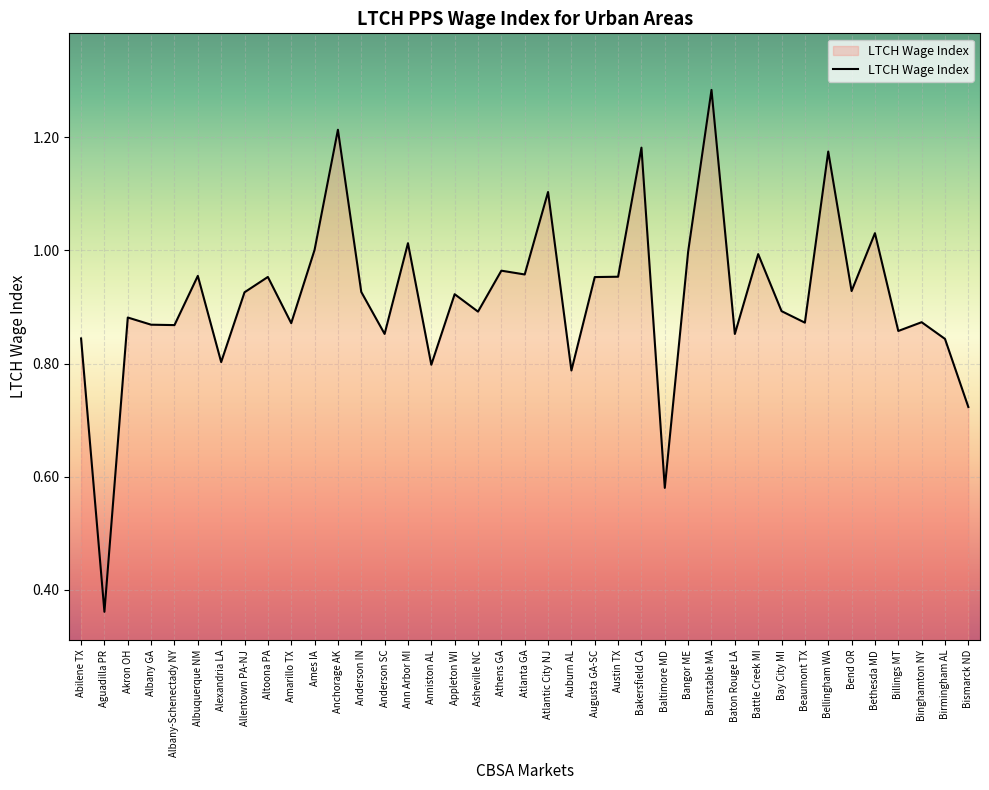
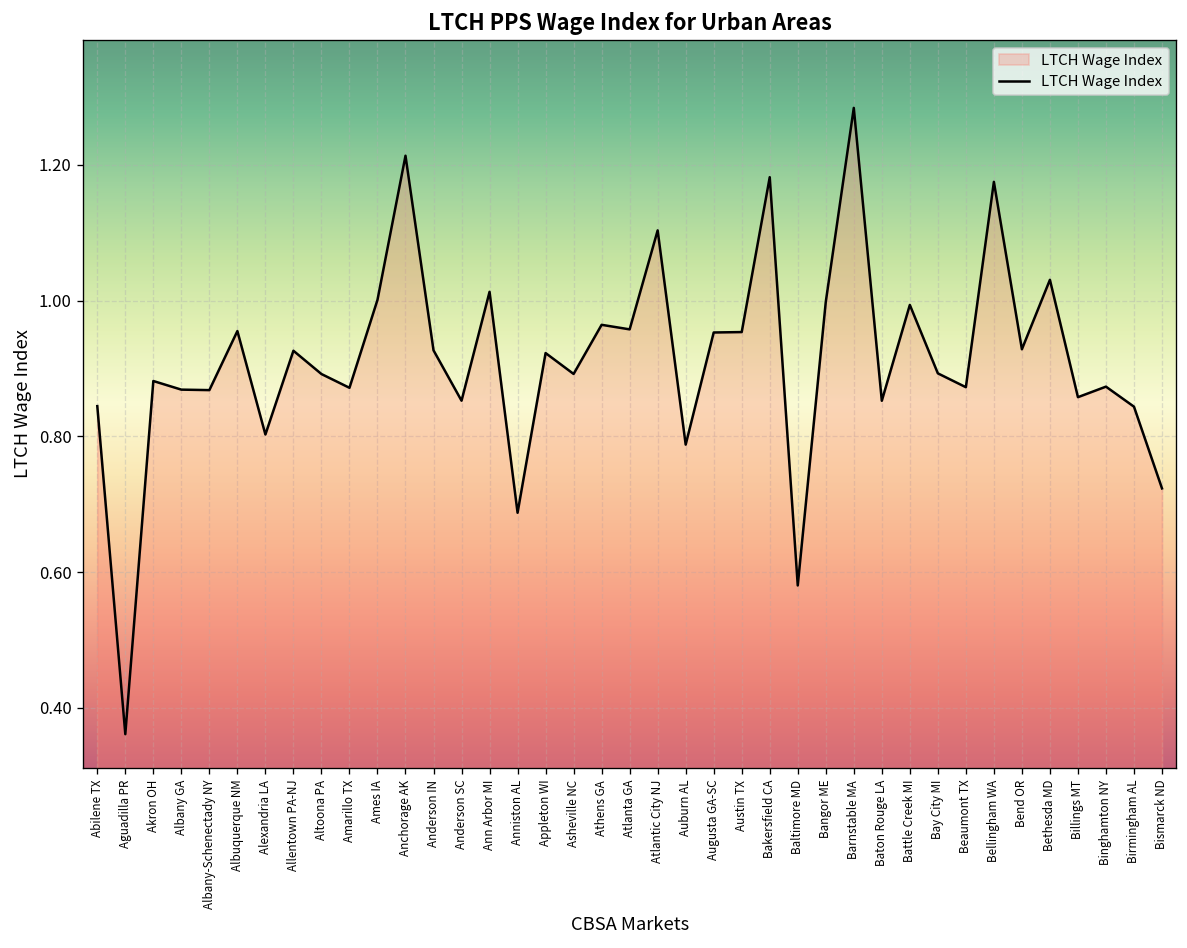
  {
    "Abilene TX": 0.84,
    "Aguadilla PR": 0.36,
    "Akron OH": 0.88,
    "Albany GA": 0.87,
    "Albany-Schenectady NY": 0.87,
    "Albuquerque NM": 0.96,
    "Alexandria LA": 0.80,
    "Allentown PA-NJ": 0.93,
-   "Altoona PA": 0.95,
+   "Altoona PA": 0.89,
    "Amarillo TX": 0.87,
    "Ames IA": 1.00,
    "Anchorage AK": 1.21,
    "Anderson IN": 0.93,
    "Anderson SC": 0.85,
    "Ann Arbor MI": 1.01,
-   "Anniston AL": 0.80,
+   "Anniston AL": 0.69,
    "Appleton WI": 0.92,
    "Asheville NC": 0.89,
    "Athens GA": 0.96,
    "Atlanta GA": 0.96,
    "Atlantic City NJ": 1.10,
    "Auburn AL": 0.79,
    "Augusta GA-SC": 0.95,
    "Austin TX": 0.95,
    "Bakersfield CA": 1.18,
    "Baltimore MD": 0.58,
    "Bangor ME": 1.00,
    "Barnstable MA": 1.28,
    "Baton Rouge LA": 0.85,
    "Battle Creek MI": 0.99,
    "Bay City MI": 0.89,
    "Beaumont TX": 0.87,
    "Bellingham WA": 1.17,
    "Bend OR": 0.93,
    "Bethesda MD": 1.03,
    "Billings MT": 0.86,
    "Binghamton NY": 0.87,
    "Birmingham AL": 0.84,
    "Bismarck ND": 0.72
  }
